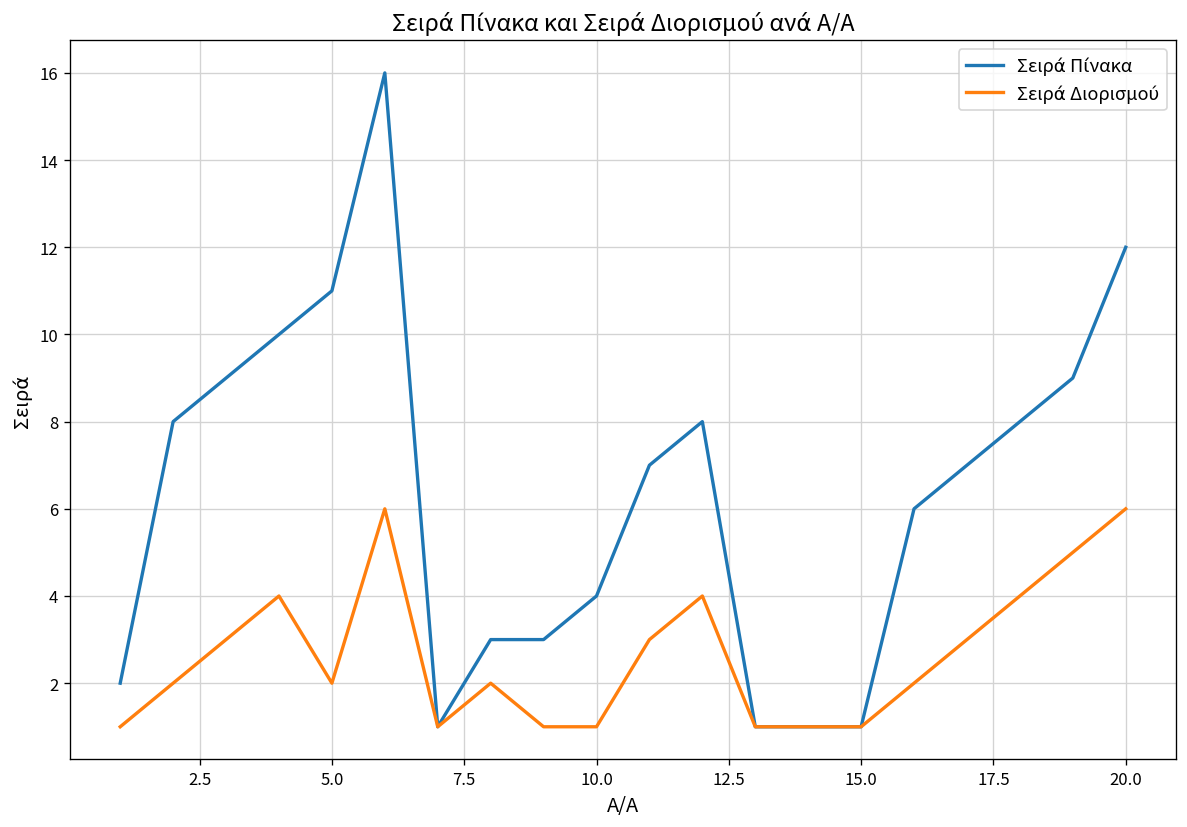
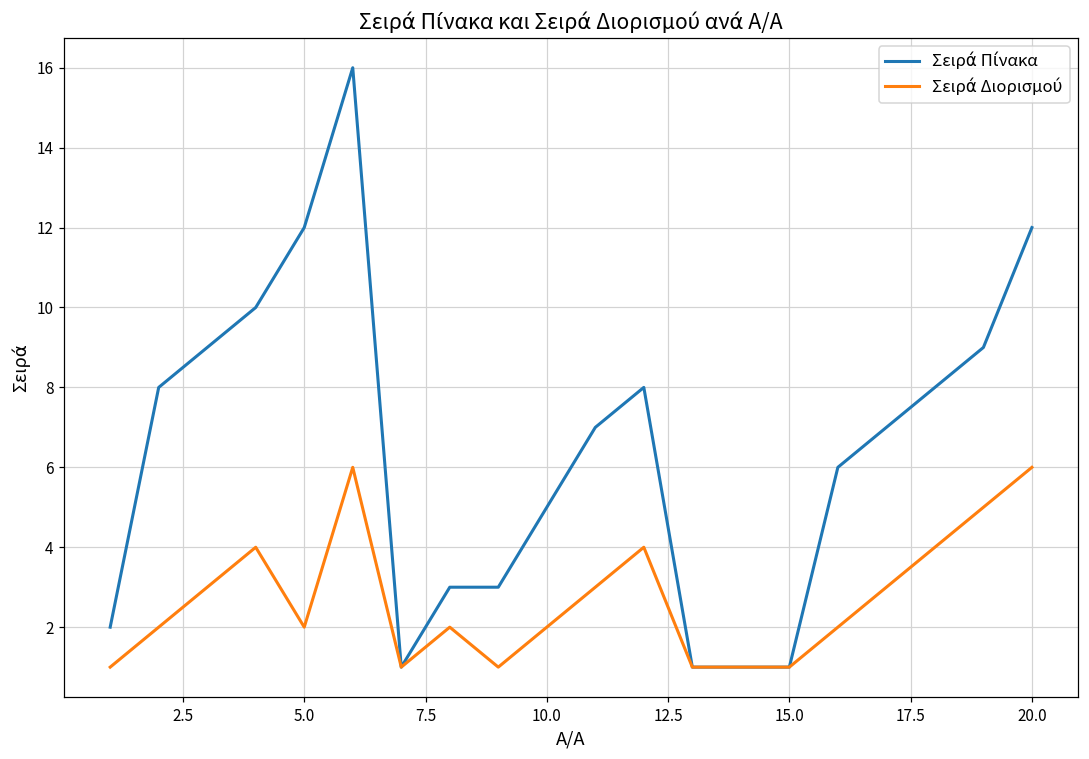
  {
    "Σειρά Πίνακα": {
-     "5.0": 11,
-     "10.0": 4,
+     "5.0": 12,
+     "10.0": 5,
      "20.0": 12
    },
    "Σειρά Διορισμού": {
      "5.0": 2,
-     "10.0": 1,
+     "10.0": 2,
      "20.0": 6
    }
  }
